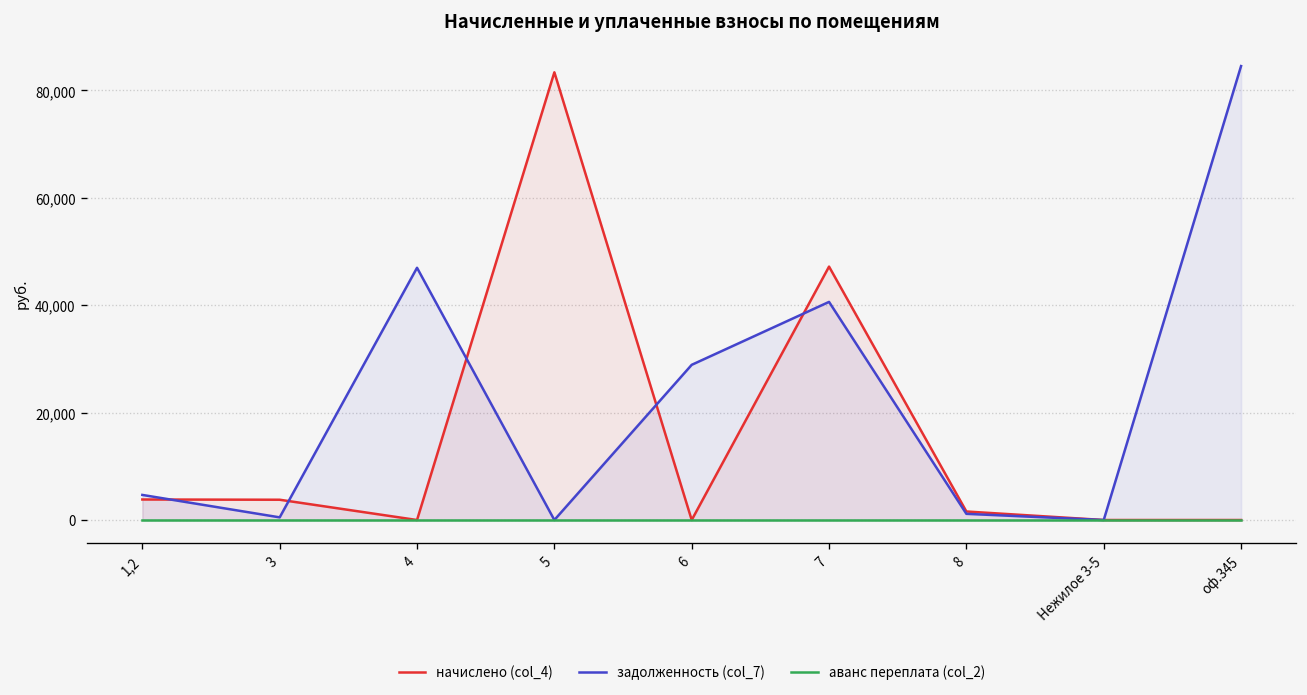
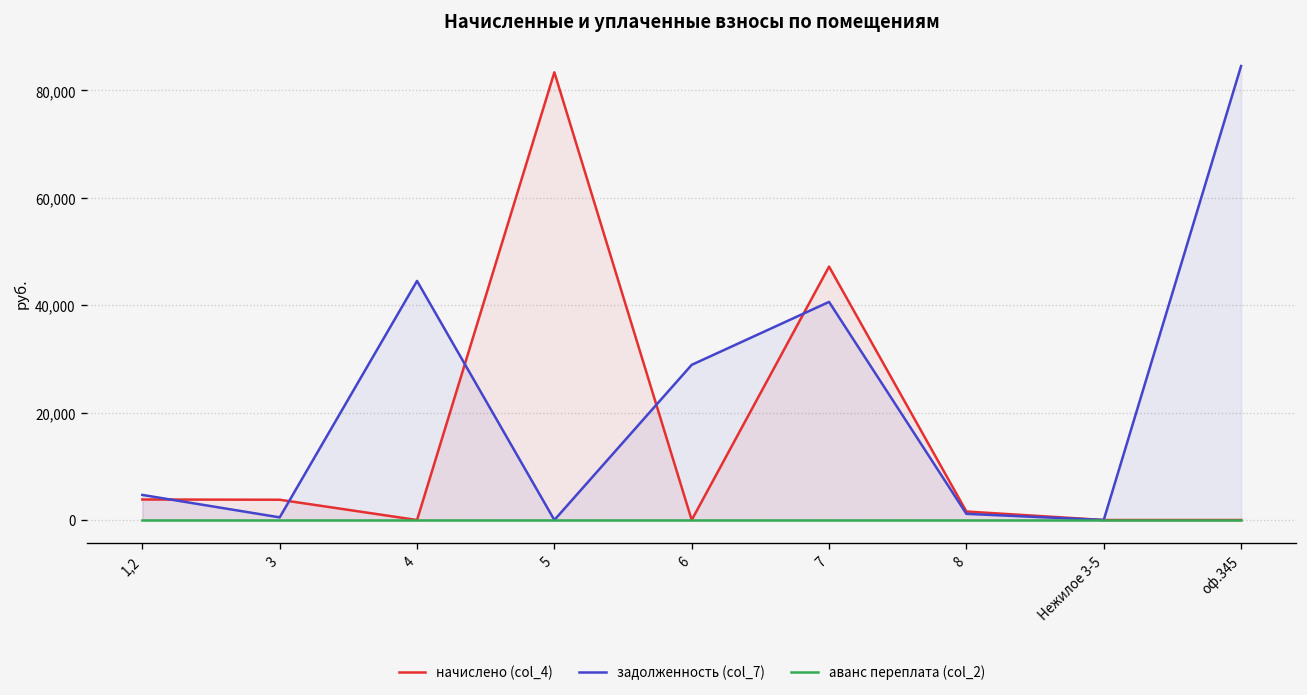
  {
    "начислено (col_4)": {
      "1,2": "4,000",
      "3": "4,000",
      "5": "83,000",
      "7": "47,000"
    },
    "задолженность (col_7)": {
      "1,2": "5,000",
-     "4": "47,000",
+     "4": "45,000",
      "6": "29,000",
      "7": "41,000",
      "оф.345": "85,000"
    },
    "аванс переплата (col_2)": {
      "1,2": "0",
      "7": "0",
      "8": "0"
    }
  }
